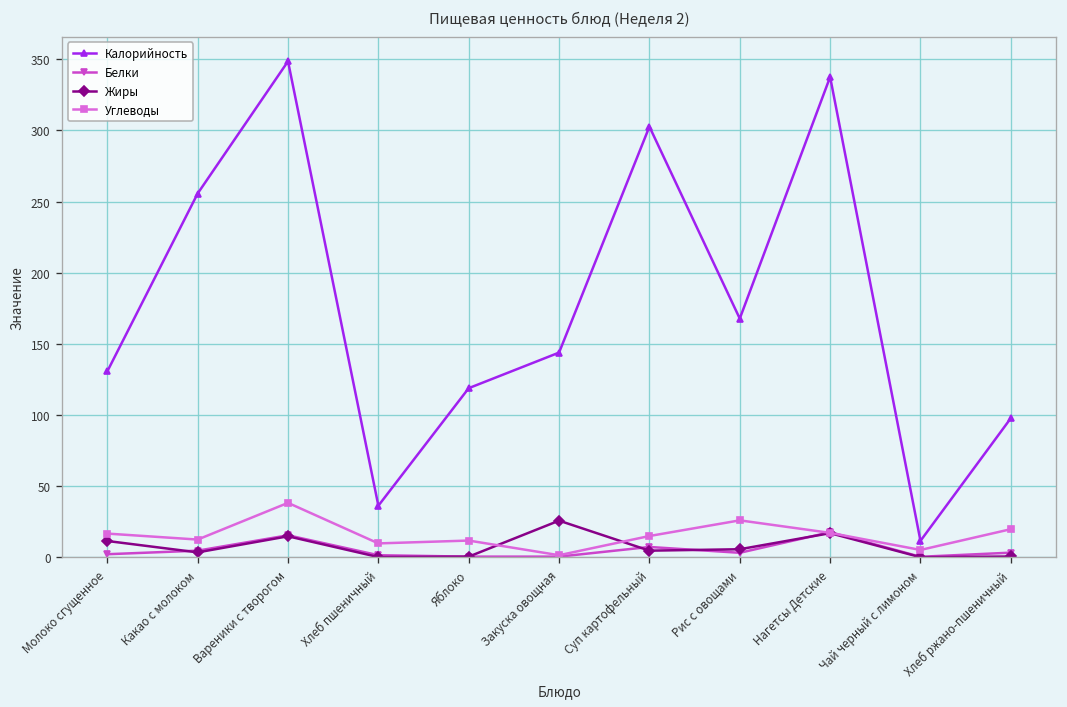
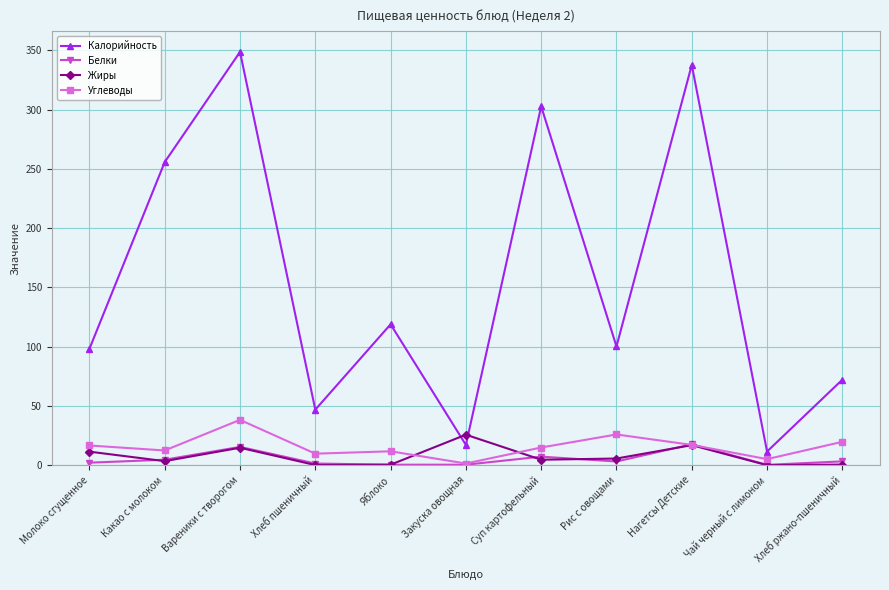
  {
    "Калорийность": {
-     "Молоко сгущенное": 131,
+     "Молоко сгущенное": 98,
      "Какао с молоком": 256,
      "Вареники с творогом": 349,
-     "Хлеб пшеничный": 36,
+     "Хлеб пшеничный": 47,
      "Яблоко": 119,
-     "Закуска овощная": 144,
+     "Закуска овощная": 17,
      "Суп картофельный": 303,
-     "Рис с овощами": 168,
+     "Рис с овощами": 100,
      "Нагетсы Детские": 338,
      "Чай черный с лимоном": 12,
-     "Хлеб ржано-пшеничный": 98
+     "Хлеб ржано-пшеничный": 72
    },
    "Жиры": {
      "Молоко сгущенное": 12,
      "Закуска овощная": 26,
      "Суп картофельный": 5,
      "Рис с овощами": 6,
      "Хлеб ржано-пшеничный": 1
    }
  }
